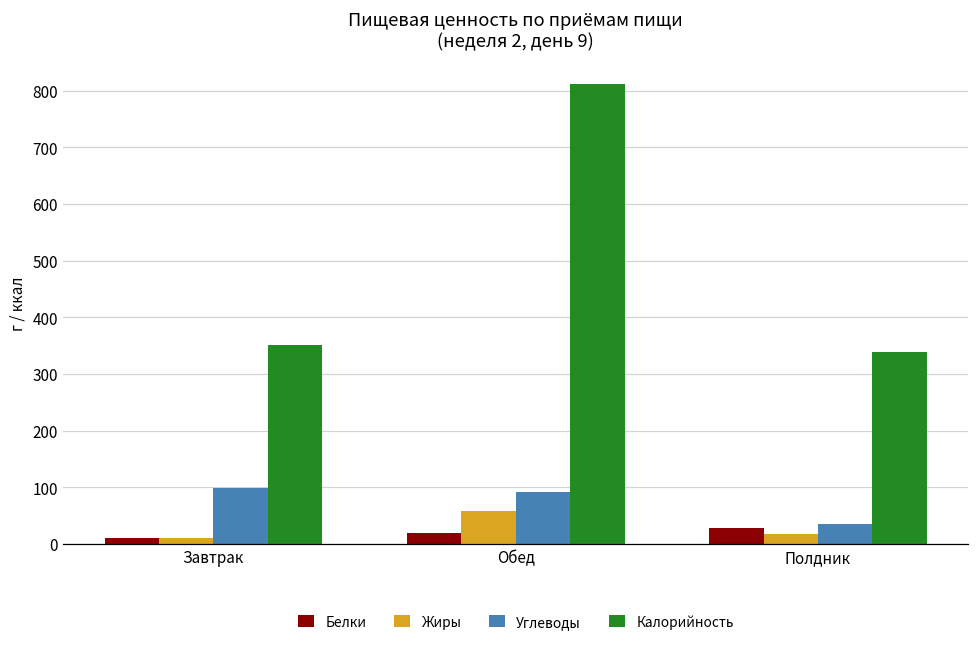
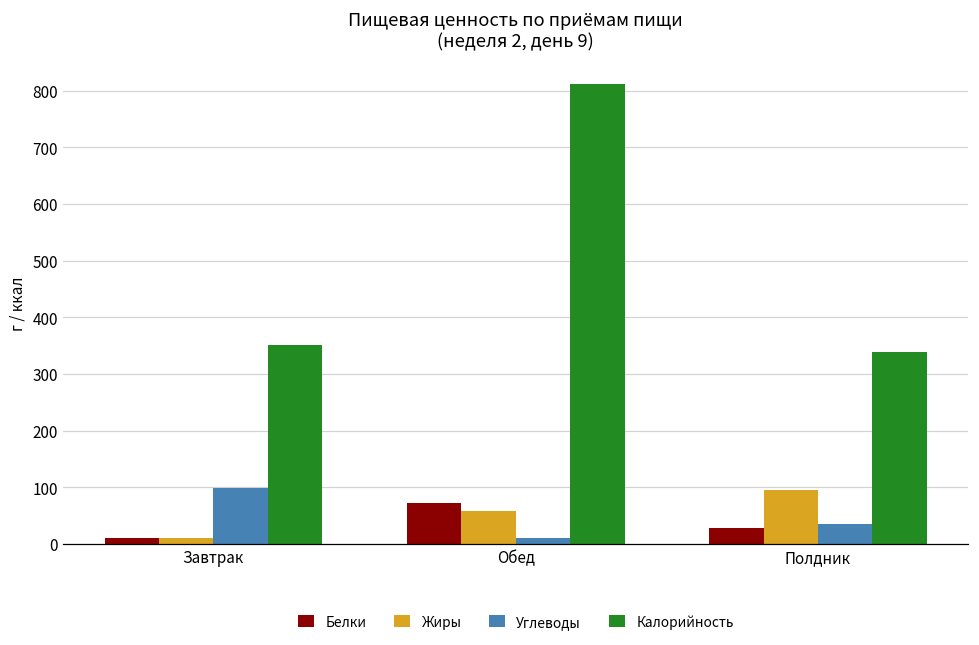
  {
    "Белки": {
      "Завтрак": 10,
-     "Обед": 20,
+     "Обед": 70,
      "Полдник": 30
    },
    "Жиры": {
      "Завтрак": 10,
      "Обед": 60,
-     "Полдник": 20
+     "Полдник": 100
    },
    "Углеводы": {
      "Завтрак": 100,
-     "Обед": 90,
+     "Обед": 10,
      "Полдник": 30
    },
    "Калорийность": {
      "Завтрак": 350,
      "Обед": 810,
      "Полдник": 340
    }
  }
